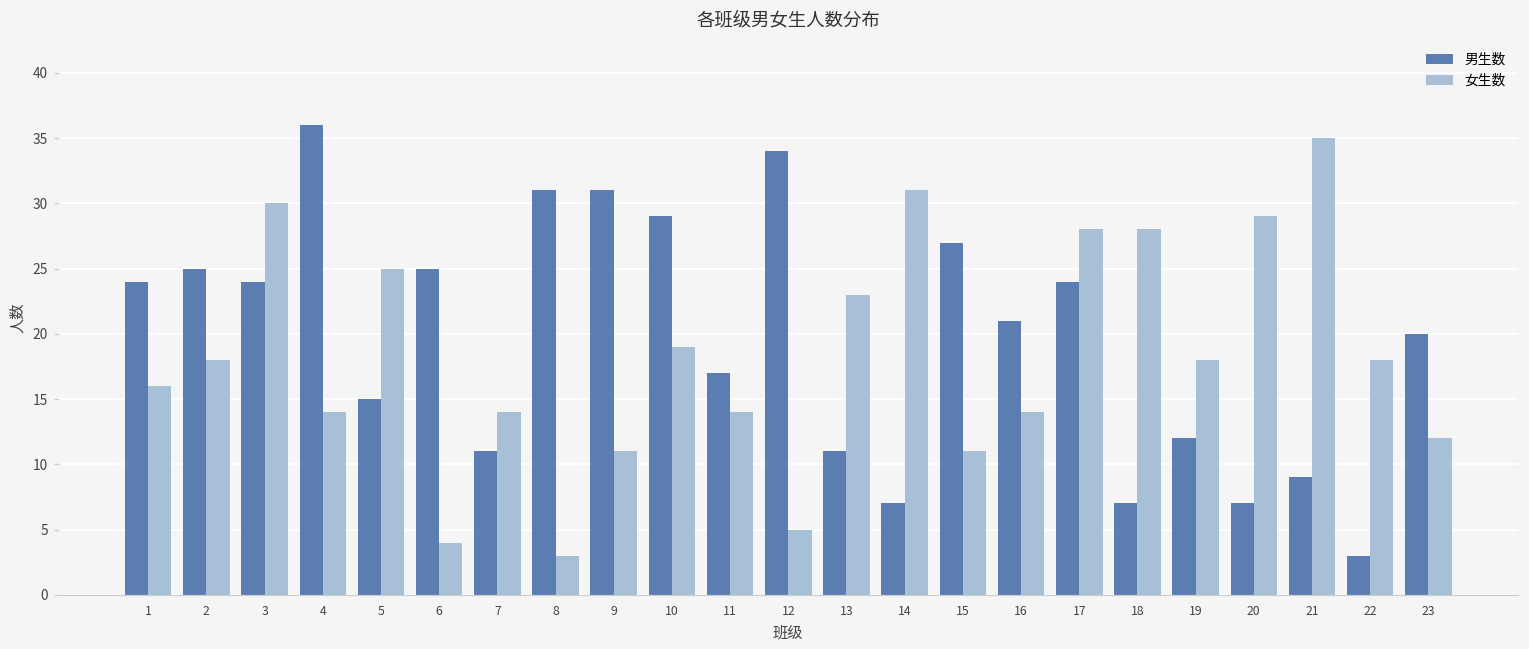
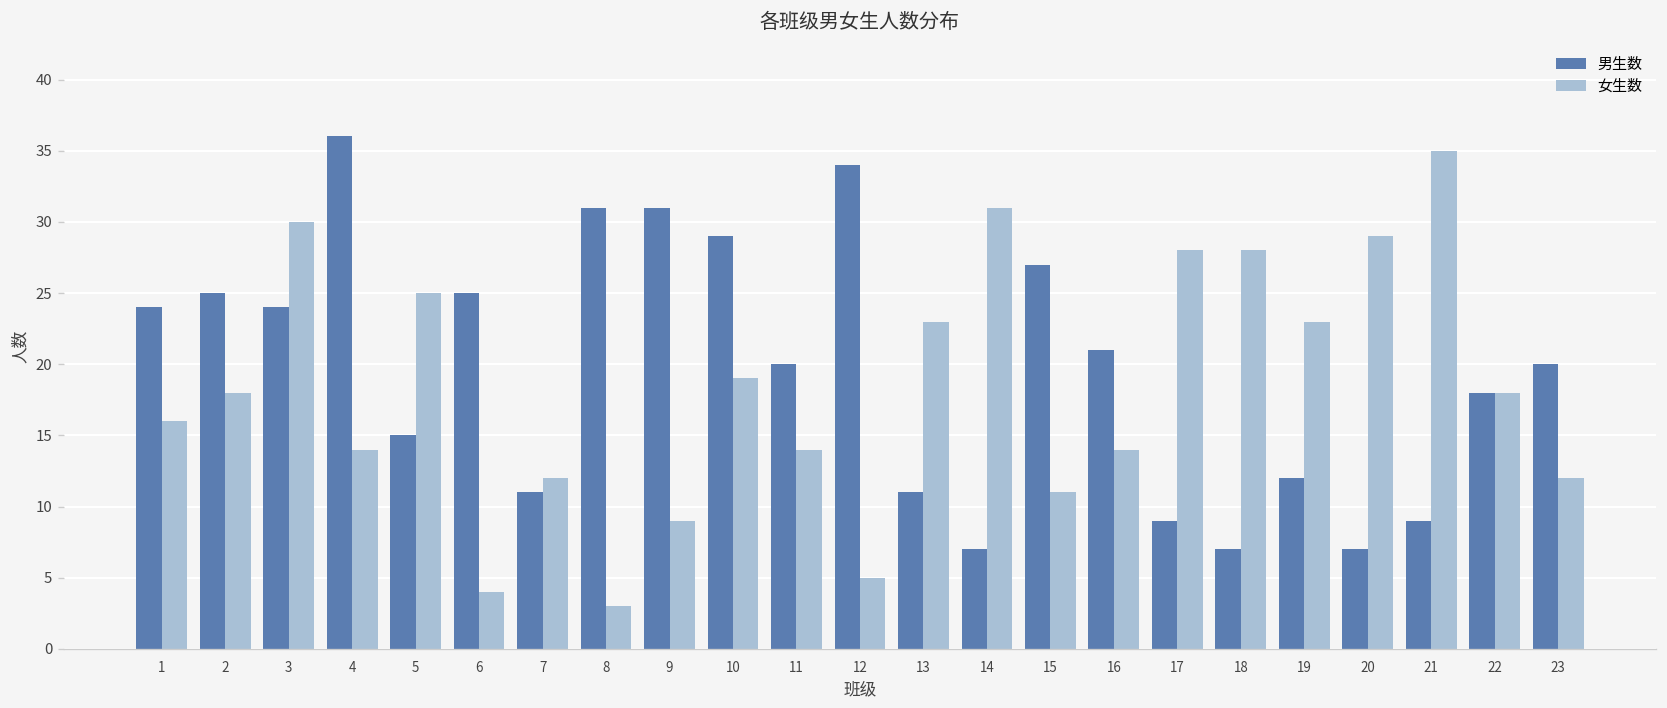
  {
    "男生数": {
      "1": 24,
      "2": 25,
      "3": 24,
      "4": 36,
      "5": 15,
      "6": 25,
      "7": 11,
      "8": 31,
      "9": 31,
      "10": 29,
-     "11": 17,
+     "11": 20,
      "12": 34,
      "13": 11,
      "14": 7,
      "15": 27,
      "16": 21,
-     "17": 24,
+     "17": 9,
      "18": 7,
      "19": 12,
      "20": 7,
      "21": 9,
-     "22": 3,
+     "22": 18,
      "23": 20
    },
    "女生数": {
      "1": 16,
      "2": 18,
      "3": 30,
      "4": 14,
      "5": 25,
      "6": 4,
-     "7": 14,
+     "7": 12,
      "8": 3,
-     "9": 11,
+     "9": 9,
      "10": 19,
      "11": 14,
      "12": 5,
      "13": 23,
      "14": 31,
      "15": 11,
      "16": 14,
      "17": 28,
      "18": 28,
-     "19": 18,
+     "19": 23,
      "20": 29,
      "21": 35,
      "22": 18,
      "23": 12
    }
  }
